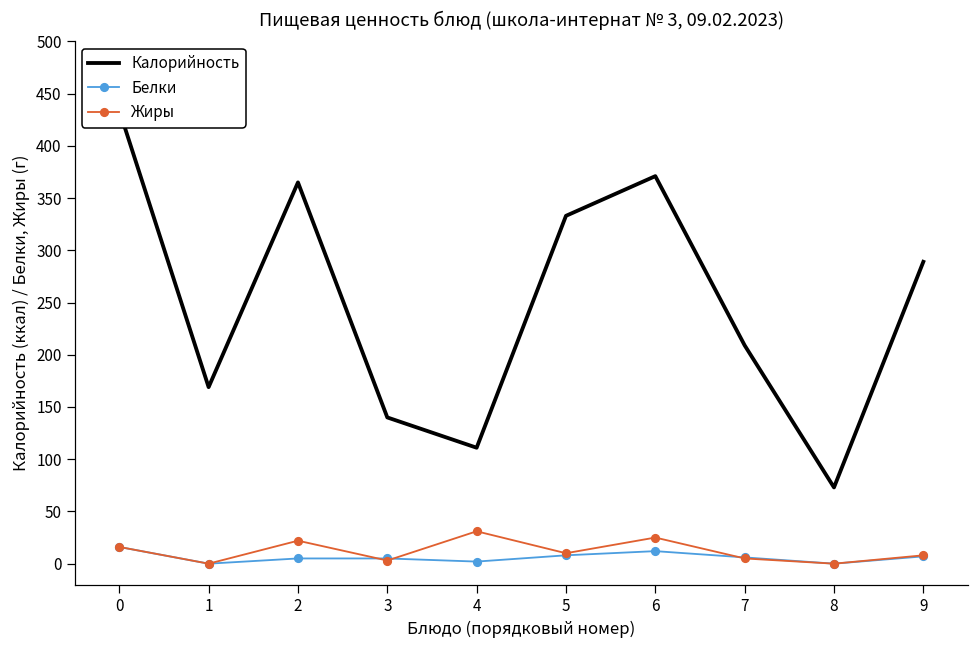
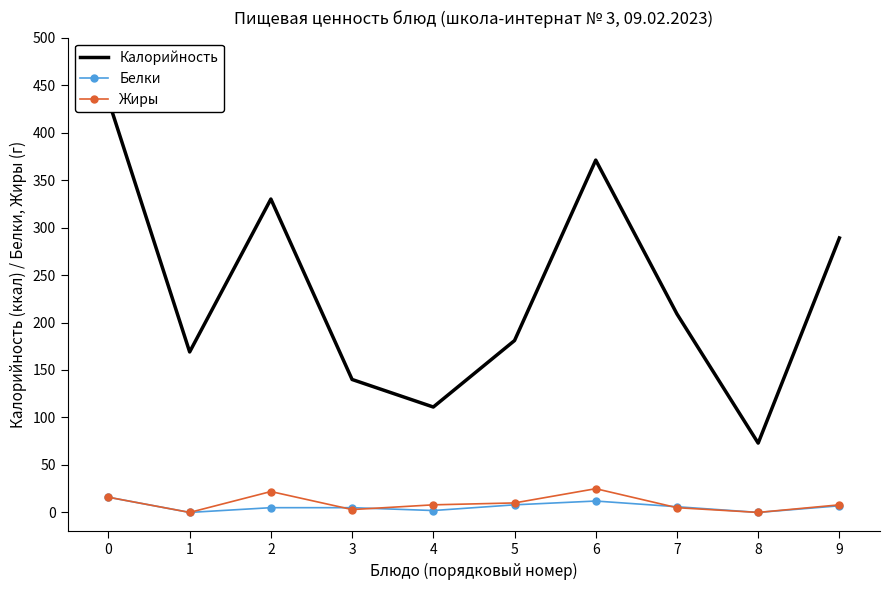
  {
    "Калорийность": {
      "1": 170,
-     "2": 370,
+     "2": 330,
      "3": 140,
      "4": 110,
-     "5": 330,
+     "5": 180,
      "6": 370,
      "7": 210,
      "8": 70,
      "9": 290
    },
    "Белки": {
      "2": 10,
      "4": 0,
      "6": 10
    },
    "Жиры": {
      "2": 20,
-     "4": 30,
+     "4": 10,
      "6": 30
    }
  }
